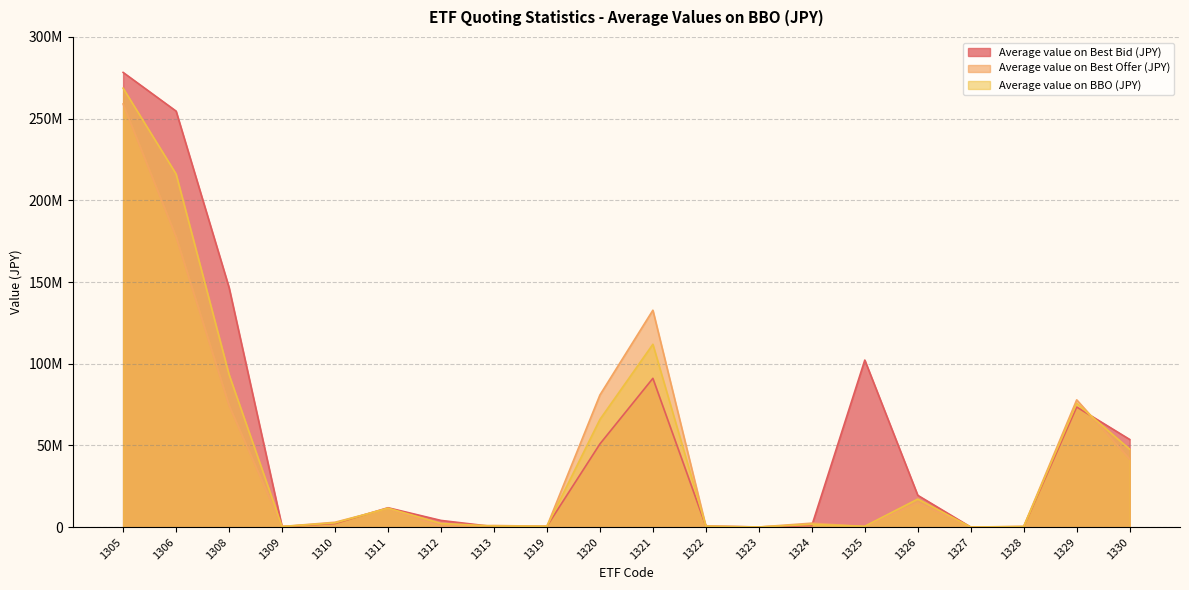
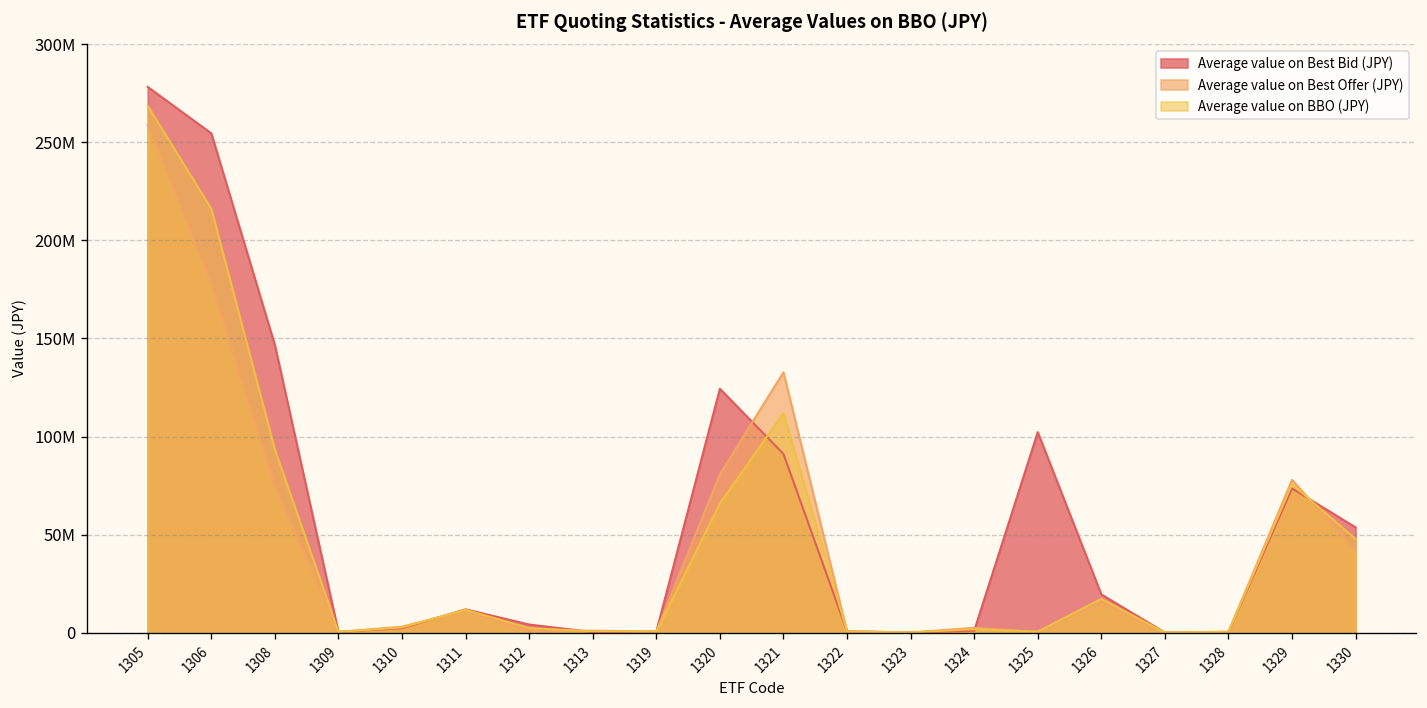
  {
    "Average value on Best Bid (JPY)": {
      "1305": 278000000,
      "1306": 255000000,
      "1308": 147000000,
      "1312": 4000000,
-     "1320": 51000000,
+     "1320": 124000000,
      "1321": 91000000,
      "1325": 102000000,
      "1326": 19000000,
      "1329": 74000000,
      "1330": 54000000
    }
  }
